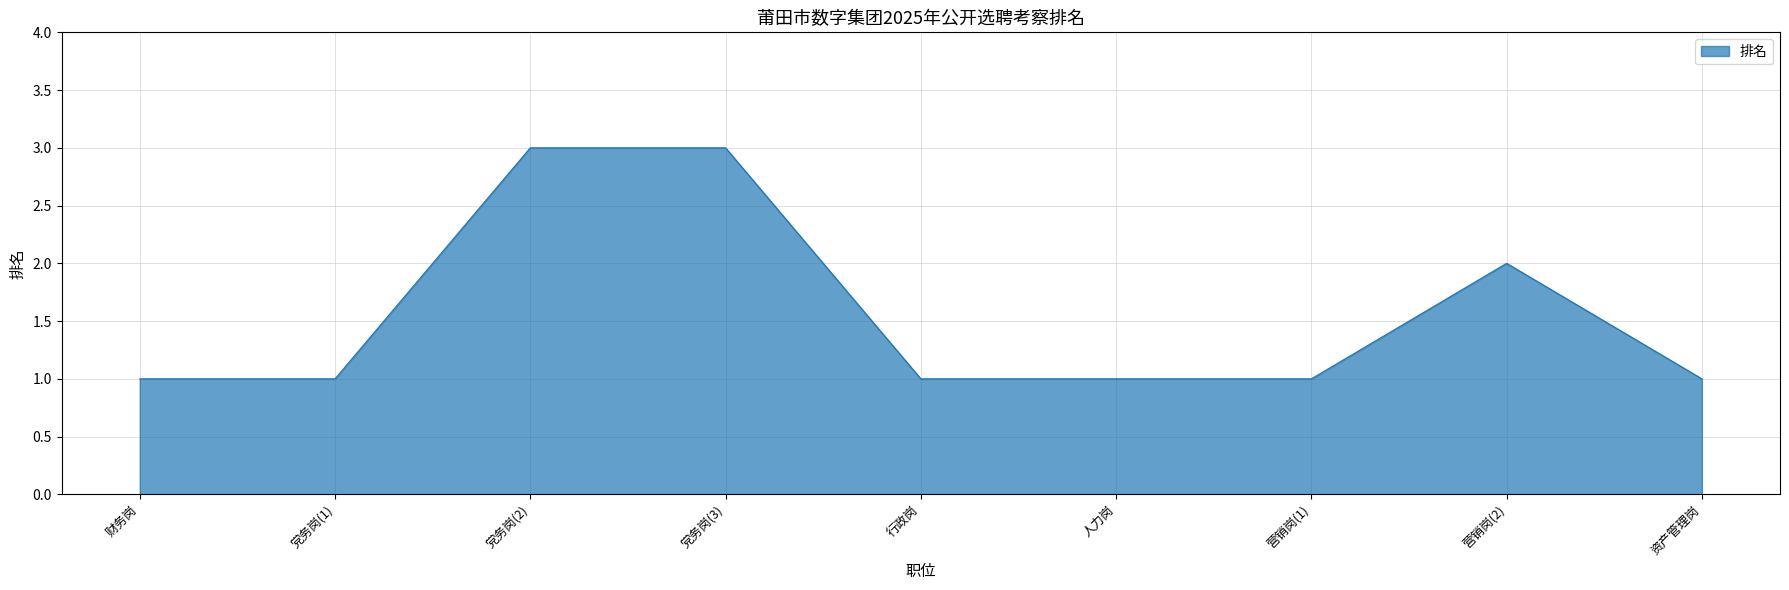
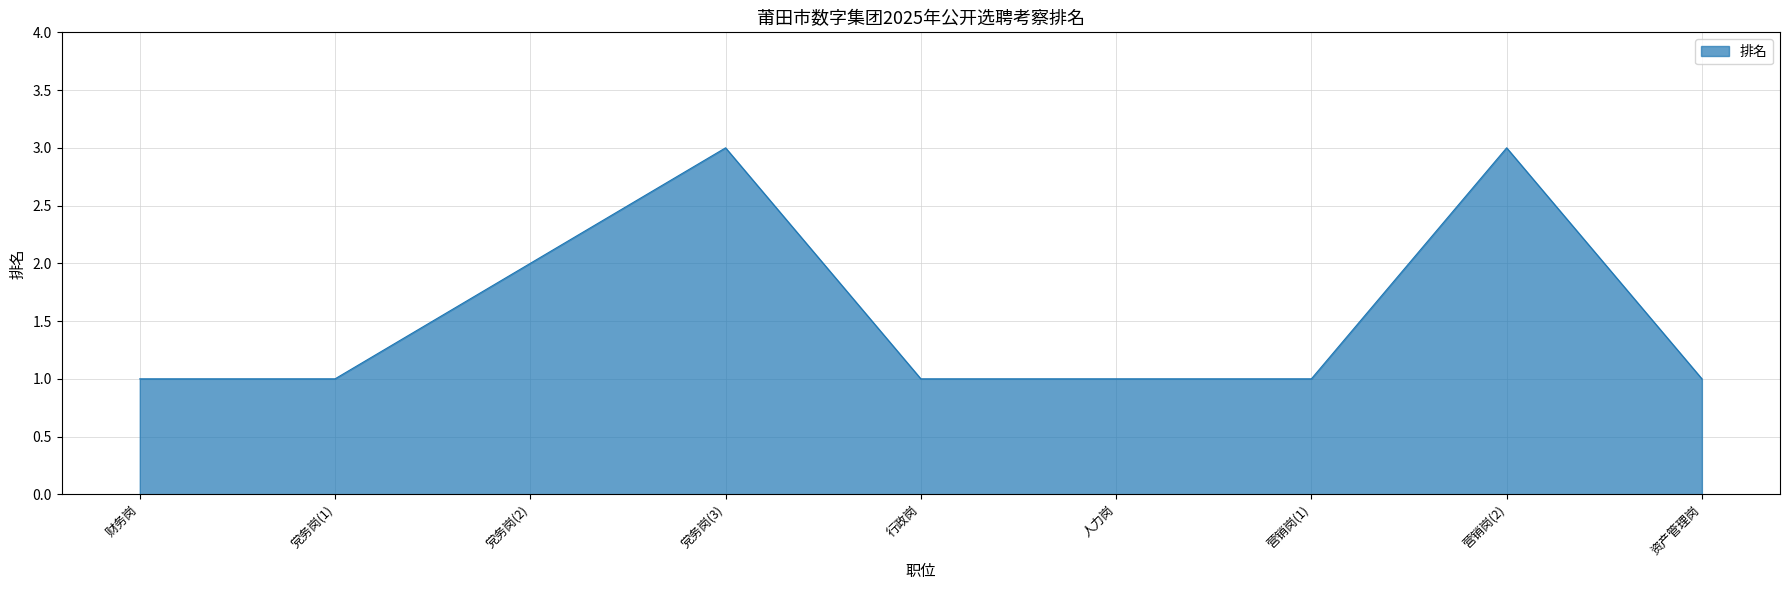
  {
    "财务岗": 1,
    "党务岗(1)": 1,
-   "党务岗(2)": 3,
+   "党务岗(2)": 2,
    "党务岗(3)": 3,
    "行政岗": 1,
    "人力岗": 1,
    "营销岗(1)": 1,
-   "营销岗(2)": 2,
+   "营销岗(2)": 3,
    "资产管理岗": 1
  }
